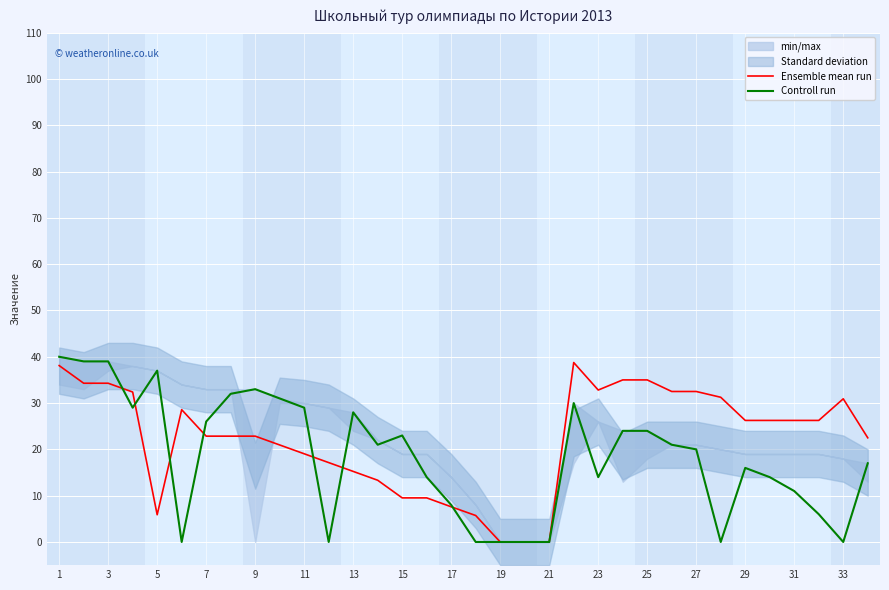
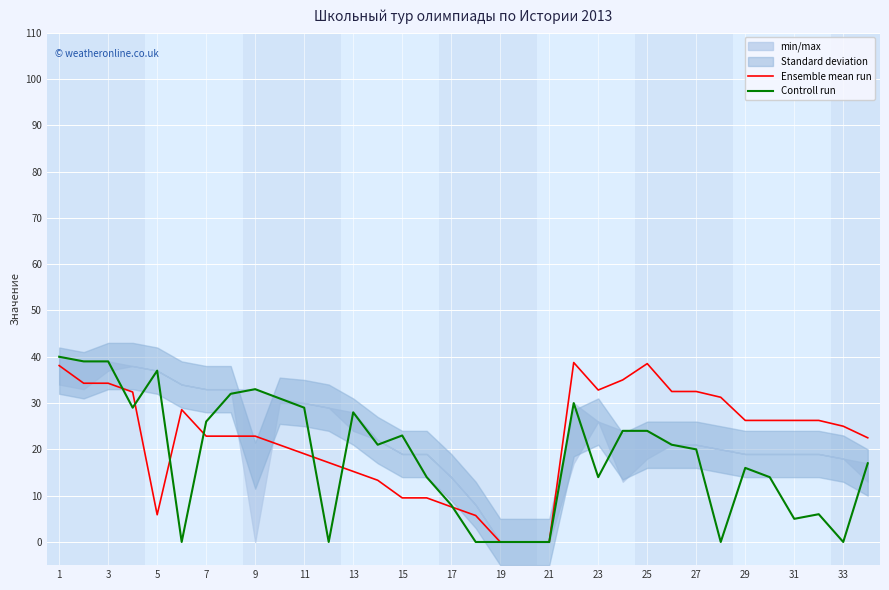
  {
    "Ensemble mean run": {
      "1": 38,
      "3": 34,
      "5": 6,
      "7": 23,
      "9": 23,
      "11": 19,
      "13": 15,
      "15": 10,
      "23": 33,
-     "25": 35,
+     "25": 39,
      "27": 33,
      "29": 26,
      "31": 26,
-     "33": 31
+     "33": 25
    },
    "Controll run": {
      "7": 26,
      "11": 29,
      "15": 23,
      "23": 14,
      "27": 20,
      "29": 16,
-     "31": 11,
+     "31": 5,
      "33": 0
    }
  }
